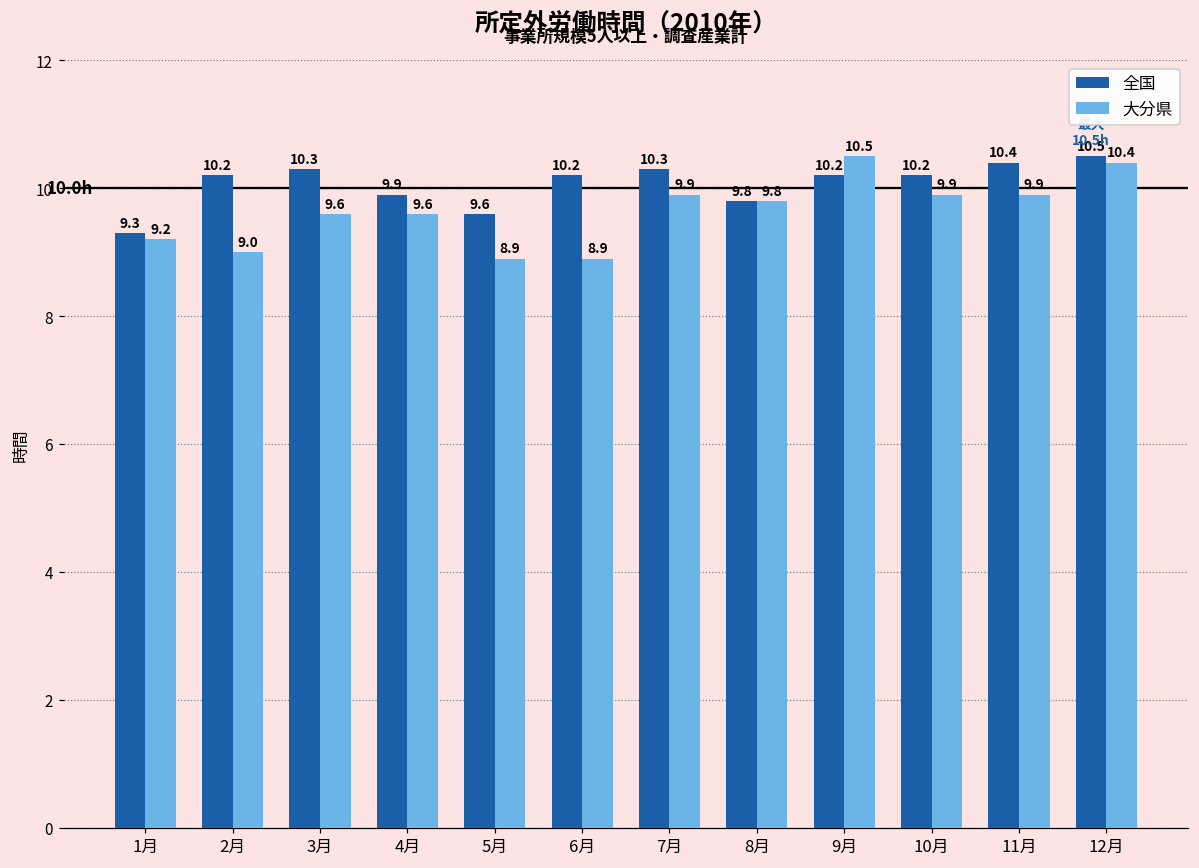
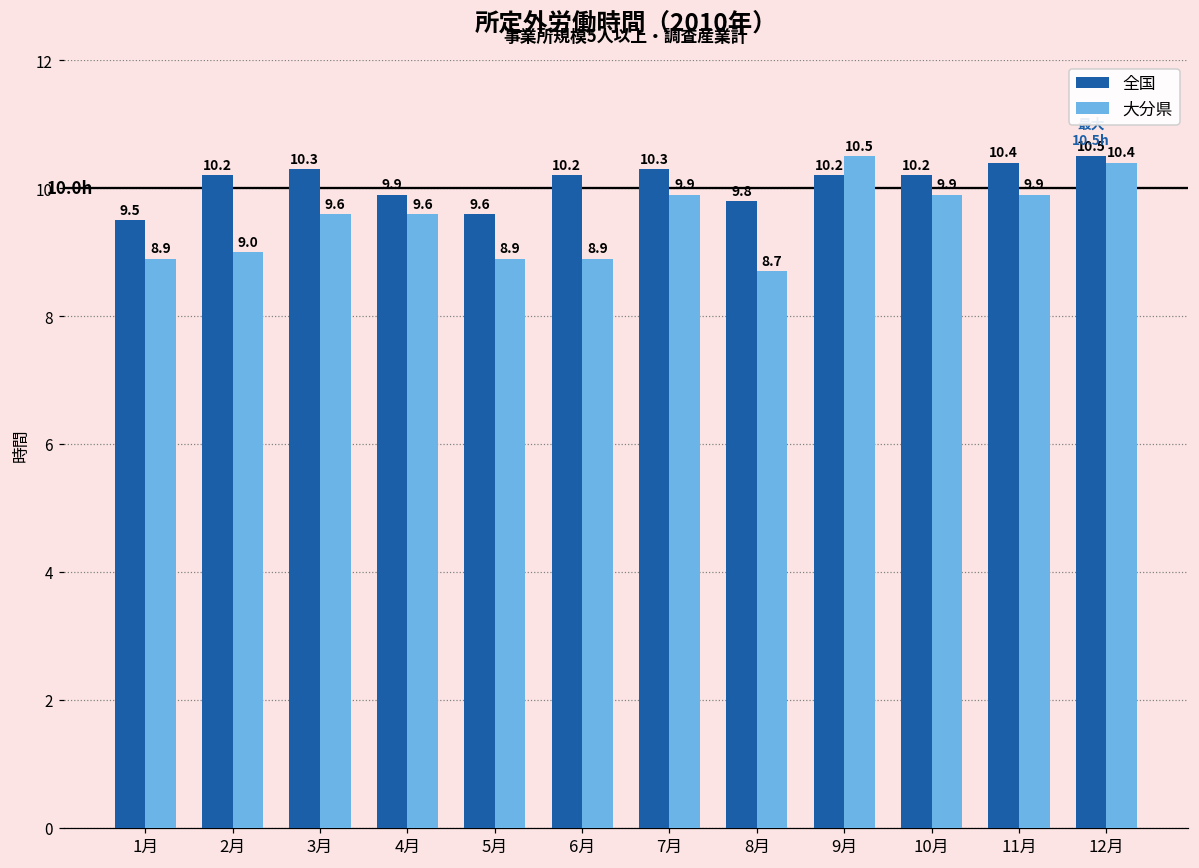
  {
    "全国": {
-     "1月": 9.3,
+     "1月": 9.5,
      "2月": 10.2,
      "3月": 10.3,
      "4月": 9.9,
      "5月": 9.6,
      "6月": 10.2,
      "7月": 10.3,
      "8月": 9.8,
      "9月": 10.2,
      "10月": 10.2,
      "11月": 10.4
    },
    "大分県": {
-     "1月": 9.2,
+     "1月": 8.9,
      "2月": 9.0,
      "3月": 9.6,
      "4月": 9.6,
      "5月": 8.9,
      "6月": 8.9,
      "7月": 9.9,
-     "8月": 9.8,
+     "8月": 8.7,
      "9月": 10.5,
      "10月": 9.9,
      "11月": 9.9,
      "12月": 10.4
    }
  }
